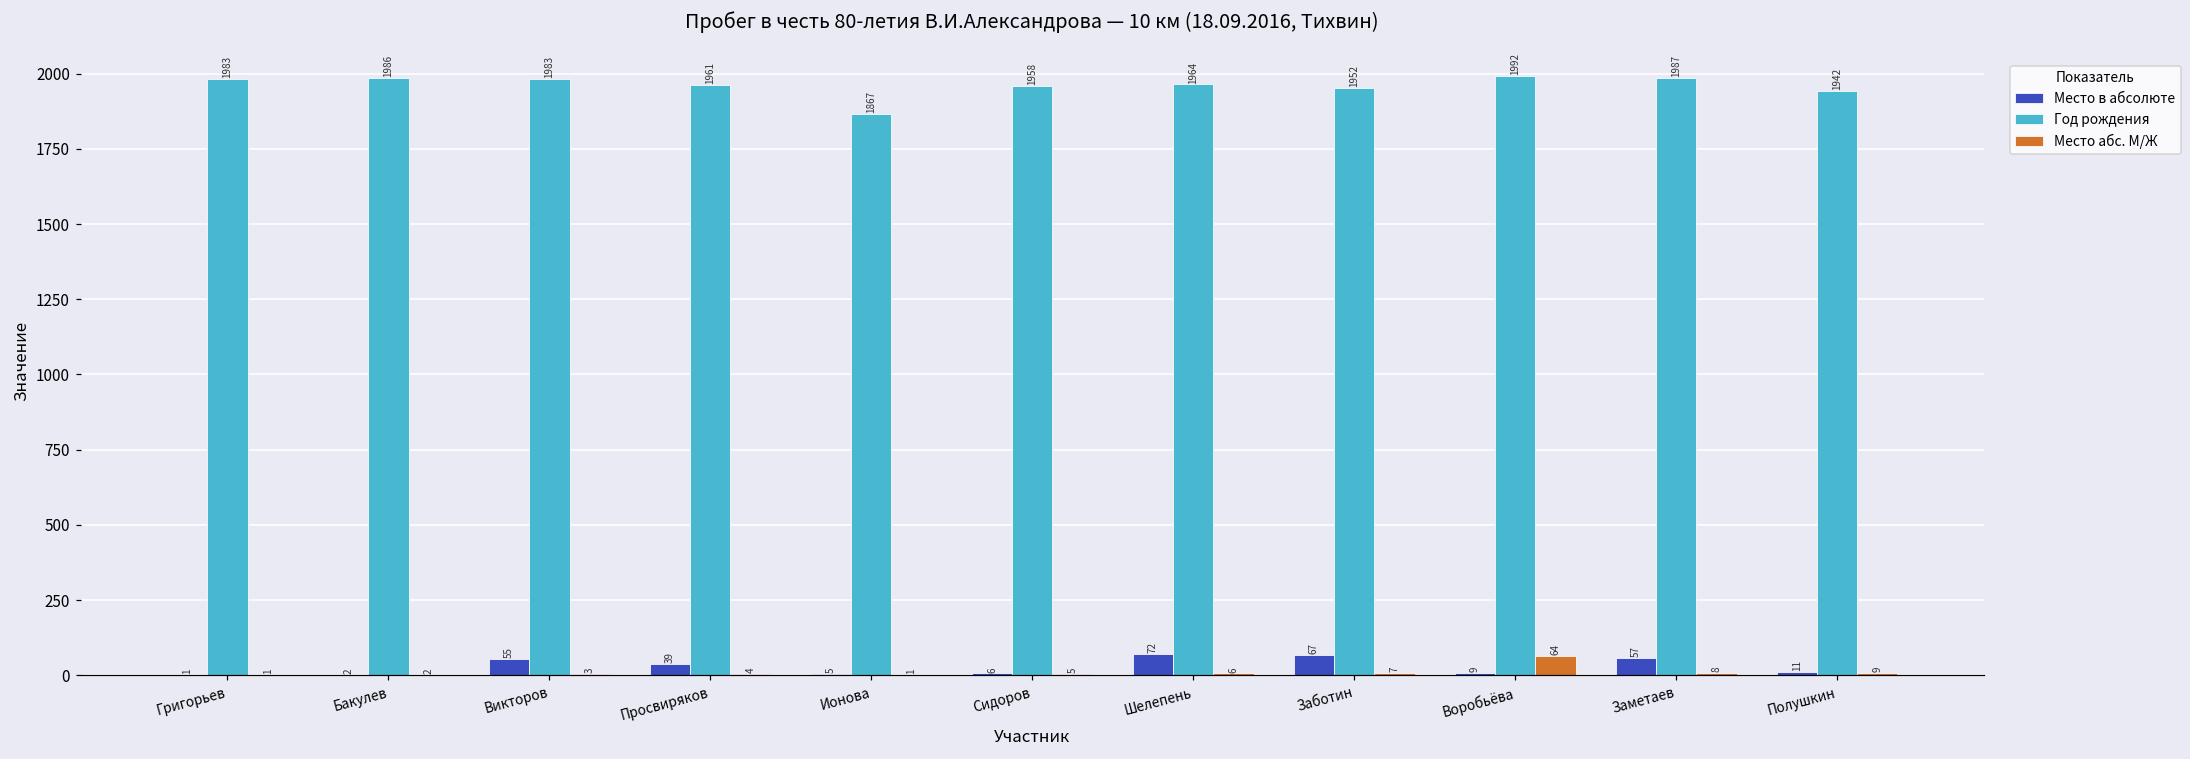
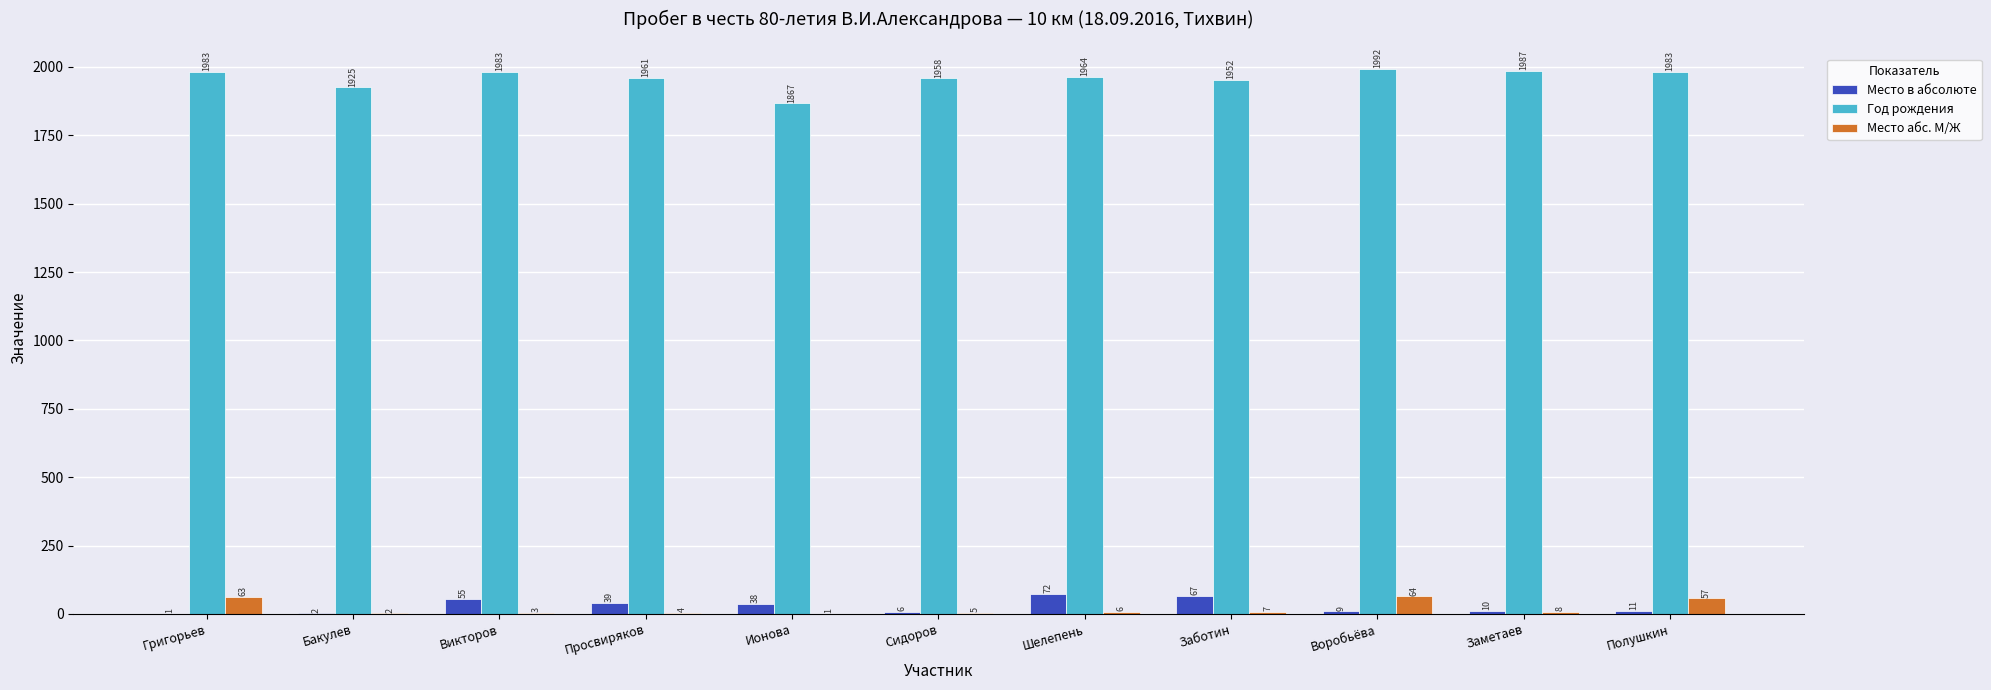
  {
    "Место в абсолюте": {
      "Григорьев": 1,
      "Бакулев": 2,
      "Викторов": 55,
      "Просвиряков": 39,
-     "Ионова": 5,
+     "Ионова": 38,
      "Сидоров": 6,
      "Шелепень": 72,
      "Заботин": 67,
      "Воробьёва": 9,
-     "Заметаев": 57,
+     "Заметаев": 10,
      "Полушкин": 11
    },
    "Год рождения": {
      "Григорьев": 1983,
-     "Бакулев": 1986,
+     "Бакулев": 1925,
      "Викторов": 1983,
      "Просвиряков": 1961,
      "Ионова": 1867,
      "Сидоров": 1958,
      "Шелепень": 1964,
      "Заботин": 1952,
      "Воробьёва": 1992,
      "Заметаев": 1987,
-     "Полушкин": 1942
+     "Полушкин": 1983
    },
    "Место абс. М/Ж": {
-     "Григорьев": 1,
+     "Григорьев": 63,
      "Бакулев": 2,
      "Викторов": 3,
      "Просвиряков": 4,
      "Ионова": 1,
      "Сидоров": 5,
      "Шелепень": 6,
      "Заботин": 7,
      "Воробьёва": 64,
      "Заметаев": 8,
-     "Полушкин": 9
+     "Полушкин": 57
    }
  }
